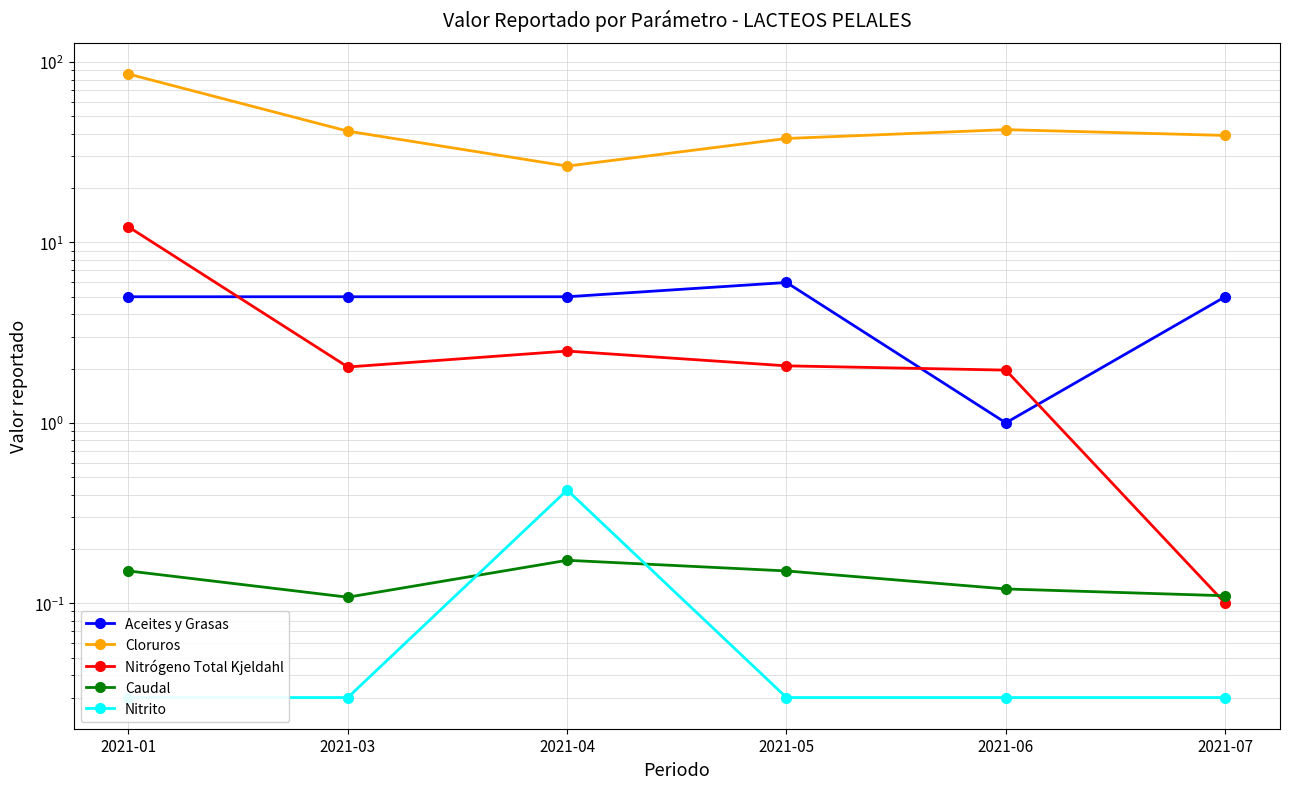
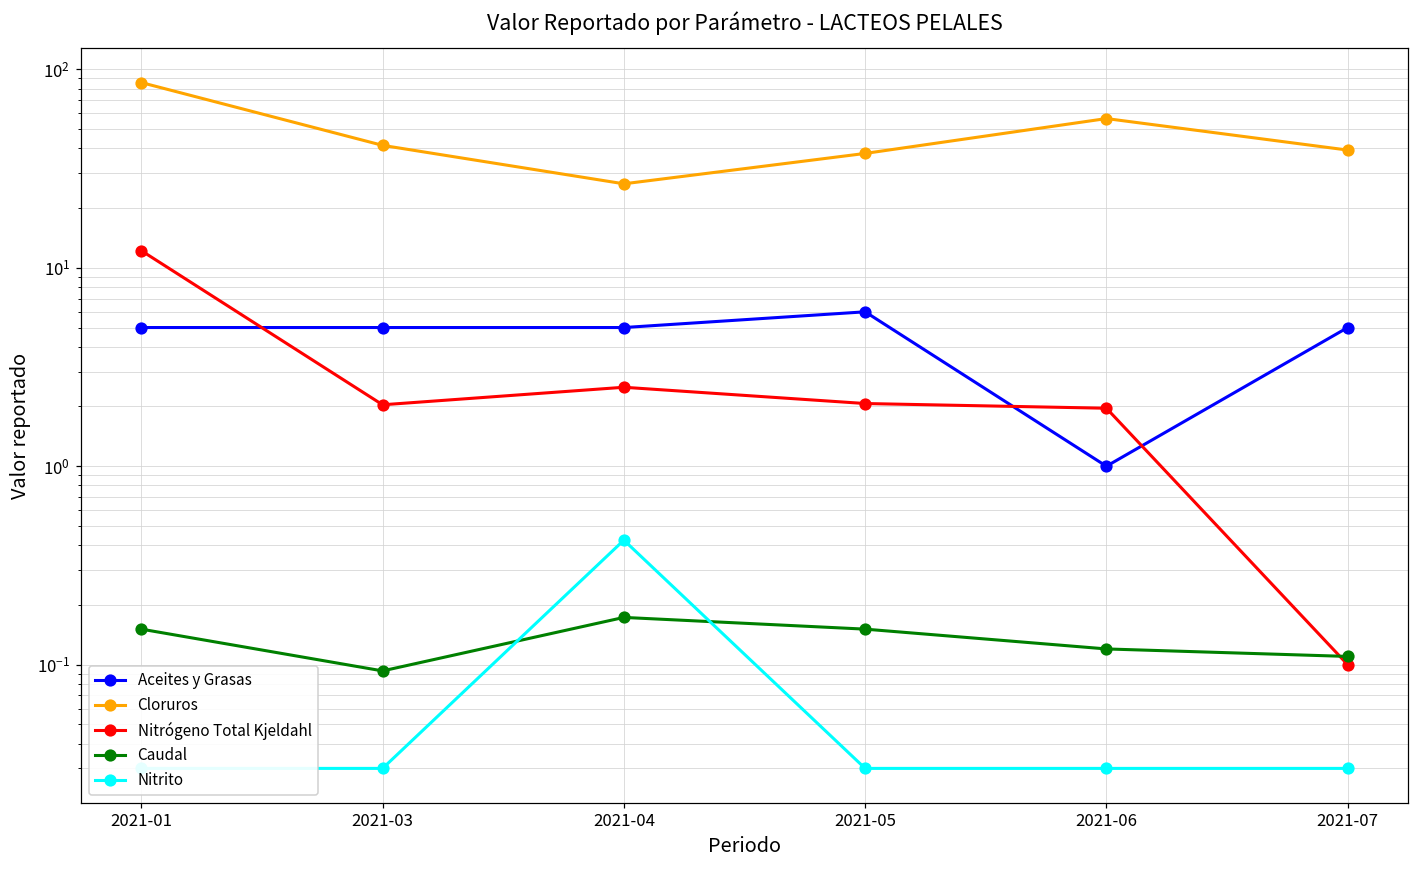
  {
    "Aceites y Grasas": {
      "2021-01": 5.0,
      "2021-03": 5.0,
      "2021-04": 5.0,
      "2021-05": 6.0,
      "2021-06": 1.0,
      "2021-07": 5.0
    },
    "Cloruros": {
      "2021-01": 90,
      "2021-03": 41,
      "2021-04": 27,
      "2021-05": 38,
-     "2021-06": 42,
+     "2021-06": 57,
      "2021-07": 39
    },
    "Nitrógeno Total Kjeldahl": {
      "2021-01": 12,
      "2021-03": 2.0,
      "2021-04": 2.5,
      "2021-05": 2.1,
      "2021-06": 2.0,
      "2021-07": 0.10
    },
    "Caudal": {
      "2021-01": 0.15,
-     "2021-03": 0.11,
+     "2021-03": 0.09,
      "2021-04": 0.17,
      "2021-05": 0.15,
      "2021-06": 0.12,
      "2021-07": 0.11
    },
    "Nitrito": {
      "2021-03": 0.03,
      "2021-04": 0.42,
      "2021-05": 0.03,
      "2021-06": 0.03,
      "2021-07": 0.03
    }
  }
